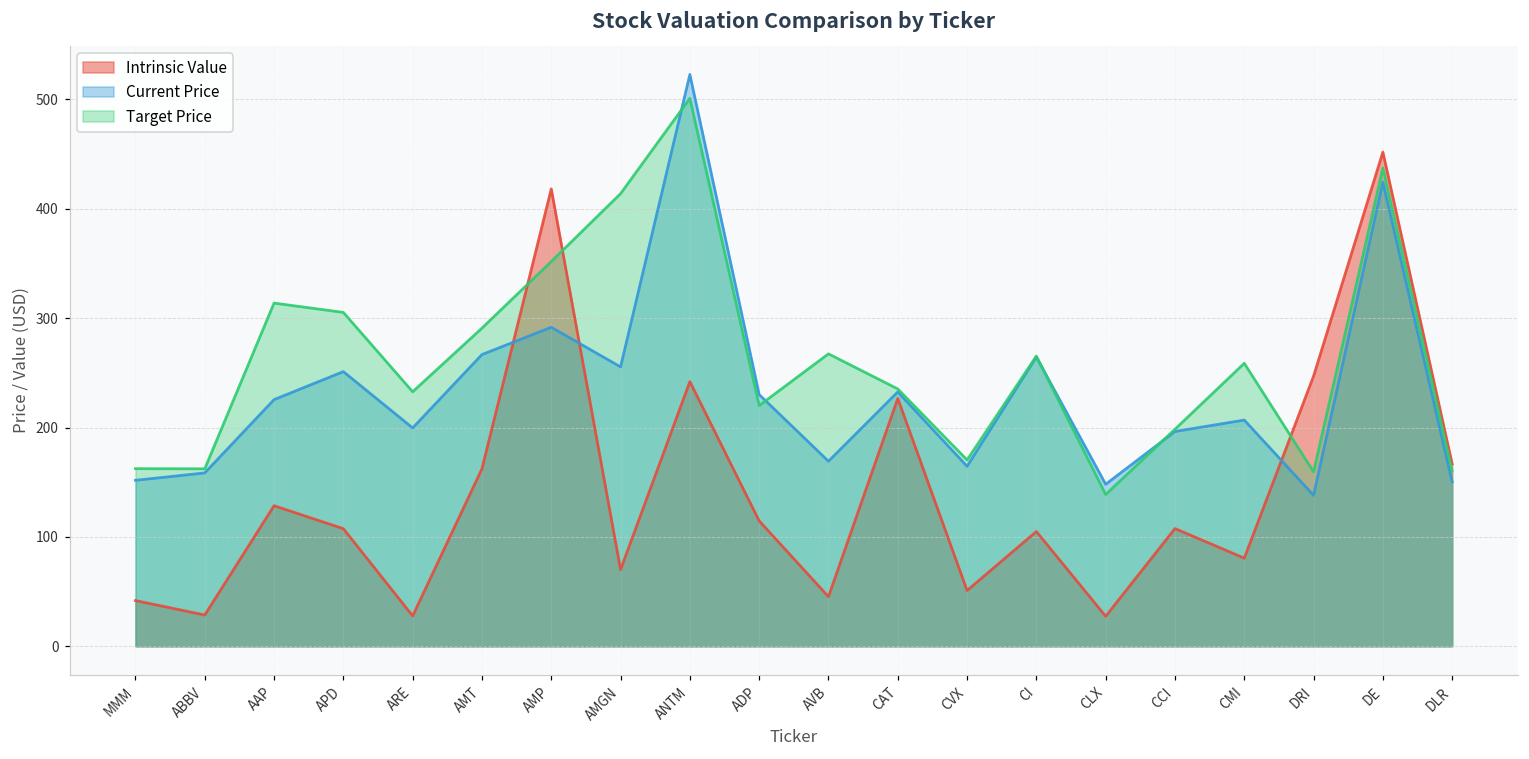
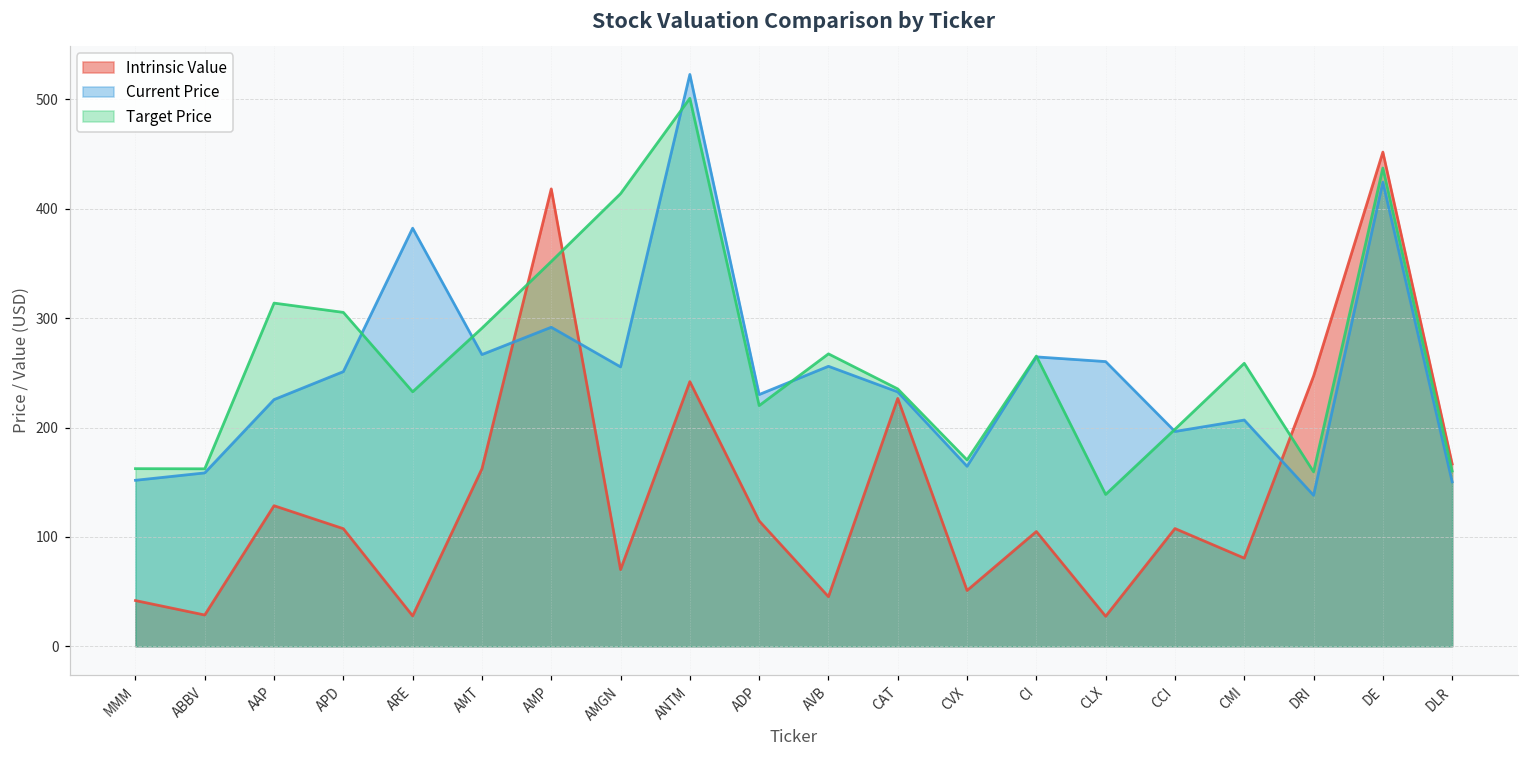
  {
    "Intrinsic Value": {
      "MMM": 40,
      "ABBV": 30,
      "AAP": 130,
      "APD": 110,
      "ARE": 30,
      "AMT": 160,
      "AMP": 420,
      "AMGN": 70,
      "ANTM": 240,
      "ADP": 110,
      "AVB": 50,
      "CAT": 230,
      "CVX": 50,
      "CI": 100,
      "CLX": 30,
      "CCI": 110,
      "CMI": 80,
      "DRI": 250,
      "DE": 450,
      "DLR": 170
    },
    "Current Price": {
      "MMM": 150,
      "ABBV": 160,
      "AAP": 230,
      "APD": 250,
-     "ARE": 200,
+     "ARE": 380,
      "AMT": 270,
      "AMP": 290,
      "AMGN": 260,
      "ANTM": 520,
      "ADP": 230,
-     "AVB": 170,
+     "AVB": 260,
      "CAT": 230,
      "CVX": 160,
-     "CLX": 150,
+     "CLX": 260,
      "CMI": 210,
      "DRI": 140,
      "DE": 420,
      "DLR": 150
    },
    "Target Price": {
      "MMM": 160,
      "ABBV": 160,
      "AAP": 310,
      "APD": 310,
      "ARE": 230,
      "AMT": 290,
      "AMP": 350,
      "AMGN": 410,
      "ANTM": 500,
      "ADP": 220,
      "AVB": 270,
      "CAT": 240,
      "CVX": 170,
      "CLX": 140,
      "CMI": 260,
      "DRI": 160,
      "DE": 440,
      "DLR": 160
    }
  }
